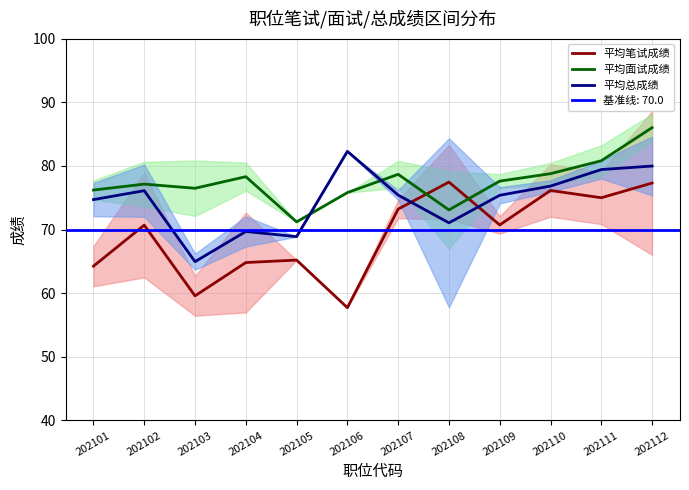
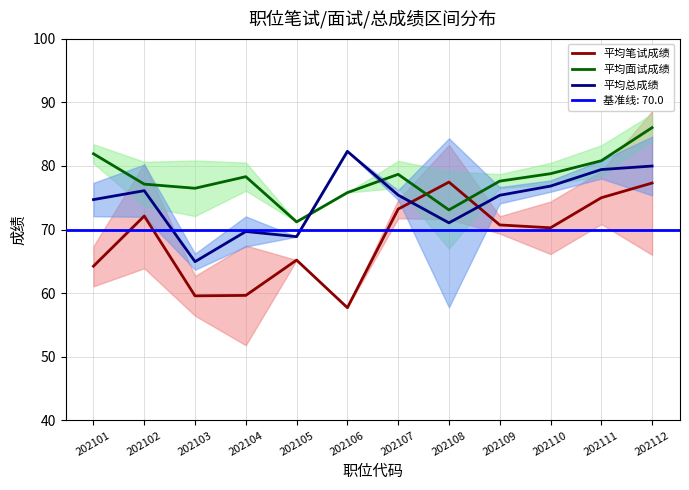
  {
    "平均笔试成绩": {
      "202101": 64,
-     "202102": 71,
+     "202102": 72,
      "202103": 60,
-     "202104": 65,
+     "202104": 60,
      "202107": 73,
      "202108": 77,
      "202109": 71,
-     "202110": 76,
+     "202110": 70,
      "202111": 75,
      "202112": 77
    },
    "平均面试成绩": {
-     "202101": 76,
+     "202101": 82,
      "202102": 77,
      "202103": 76,
      "202104": 78,
      "202107": 79,
      "202108": 73,
      "202109": 78,
      "202110": 79,
      "202112": 86
    },
    "平均总成绩": {
      "202101": 75,
      "202102": 76,
      "202103": 65,
      "202104": 70,
      "202107": 75,
      "202108": 71,
      "202109": 75,
      "202110": 77,
      "202112": 80
    }
  }
